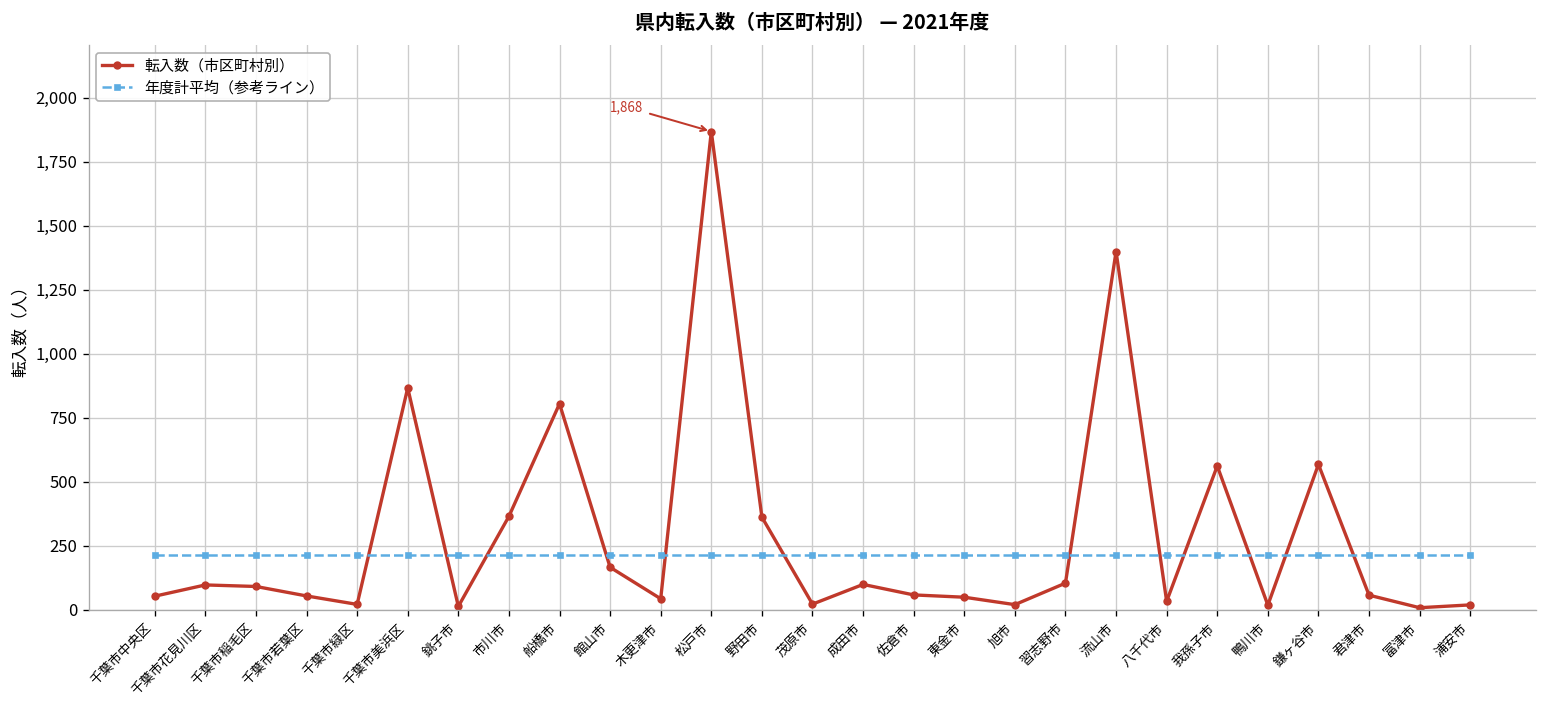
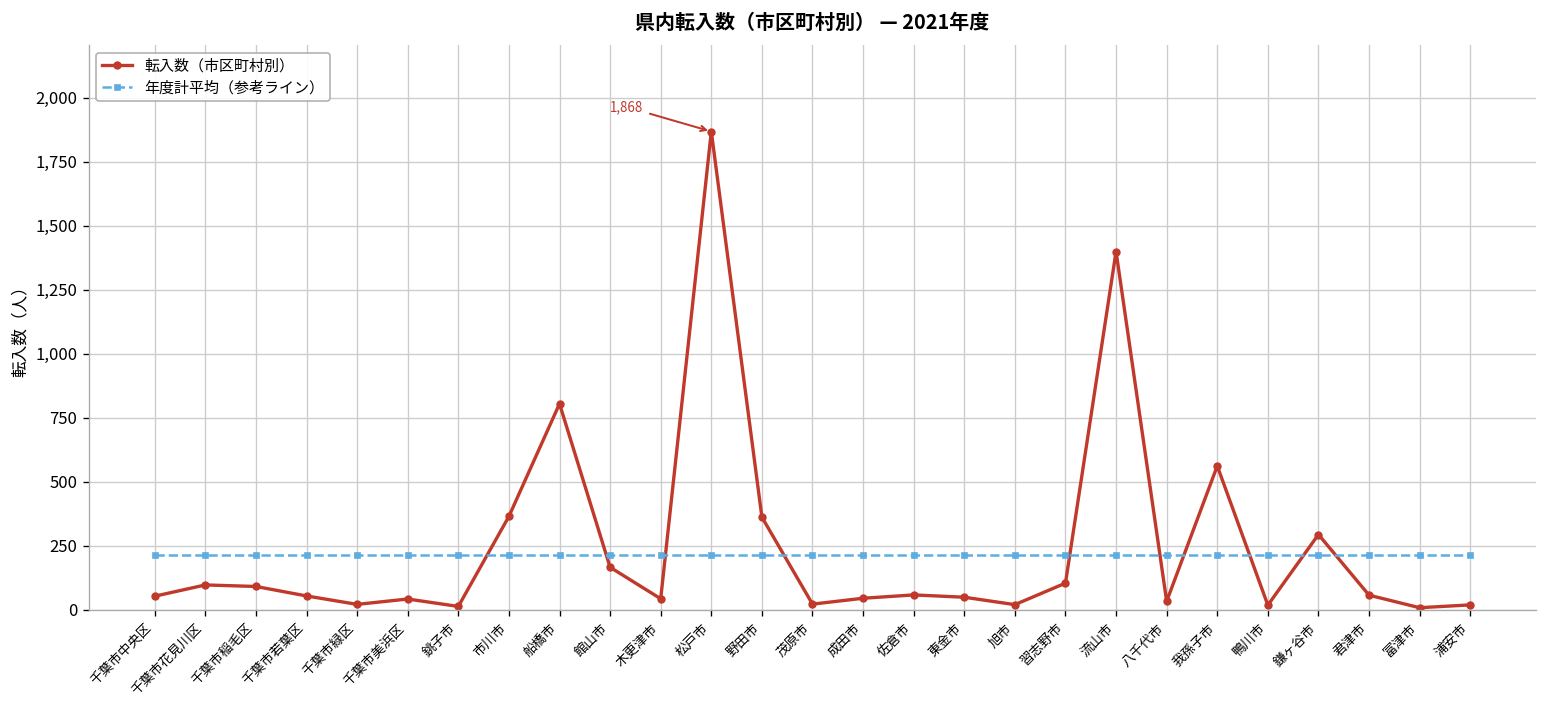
  {
    "転入数（市区町村別）": {
      "千葉市中央区": "50",
      "千葉市花見川区": "100",
      "千葉市稲毛区": "90",
      "千葉市若葉区": "50",
      "千葉市緑区": "20",
-     "千葉市美浜区": "870",
+     "千葉市美浜区": "40",
      "銚子市": "10",
      "市川市": "360",
      "船橋市": "800",
      "館山市": "170",
      "木更津市": "40",
      "野田市": "360",
      "茂原市": "20",
-     "成田市": "100",
+     "成田市": "40",
      "佐倉市": "60",
      "東金市": "50",
      "旭市": "20",
      "習志野市": "100",
      "流山市": "1,400",
      "八千代市": "30",
      "我孫子市": "560",
      "鴨川市": "20",
-     "鎌ヶ谷市": "570",
+     "鎌ヶ谷市": "290",
      "君津市": "60",
      "富津市": "10",
      "浦安市": "20"
    },
    "年度計平均（参考ライン）": {
      "千葉市中央区": "210",
      "千葉市花見川区": "210",
      "千葉市稲毛区": "210",
      "千葉市若葉区": "210",
      "千葉市緑区": "210",
      "千葉市美浜区": "210",
      "銚子市": "210",
      "市川市": "210",
      "船橋市": "210",
      "館山市": "210",
      "木更津市": "210",
      "松戸市": "210",
      "野田市": "210",
      "茂原市": "210",
      "成田市": "210",
      "佐倉市": "210",
      "東金市": "210",
      "旭市": "210",
      "習志野市": "210",
      "流山市": "210",
      "八千代市": "210",
      "我孫子市": "210",
      "鴨川市": "210",
      "鎌ヶ谷市": "210",
      "君津市": "210",
      "富津市": "210",
      "浦安市": "210"
    }
  }
